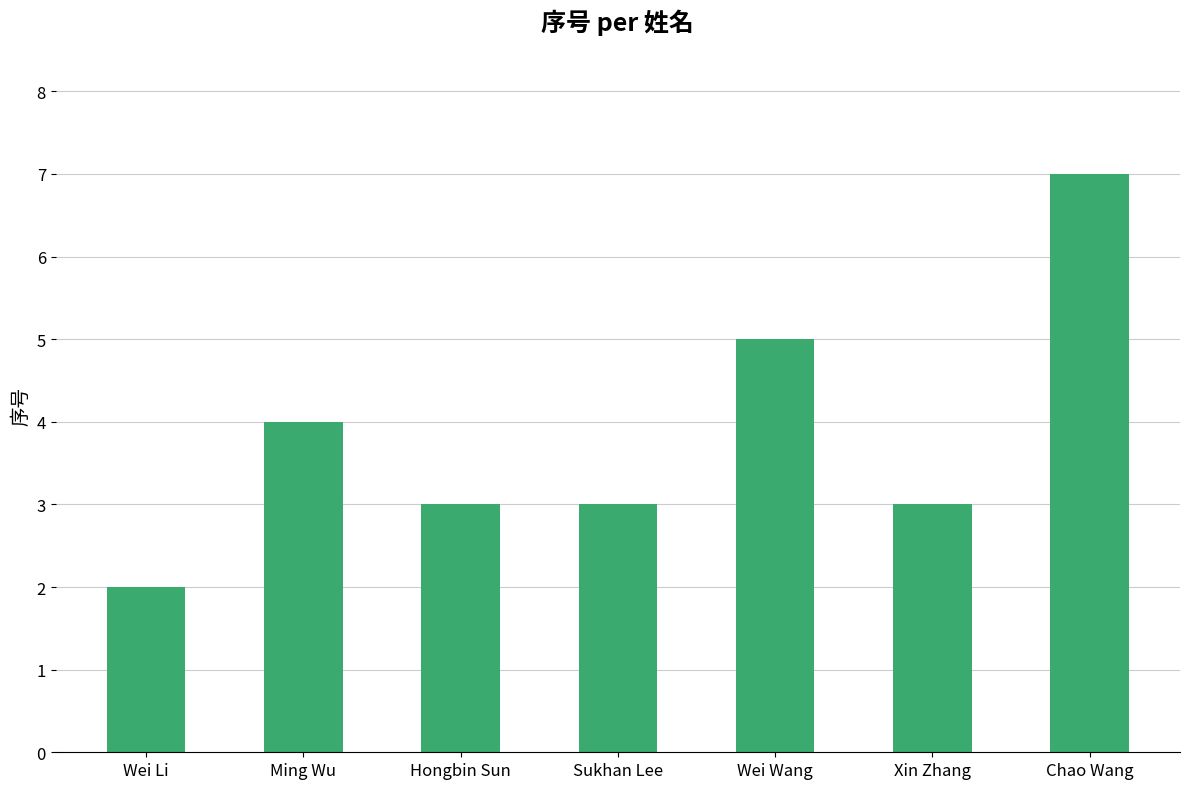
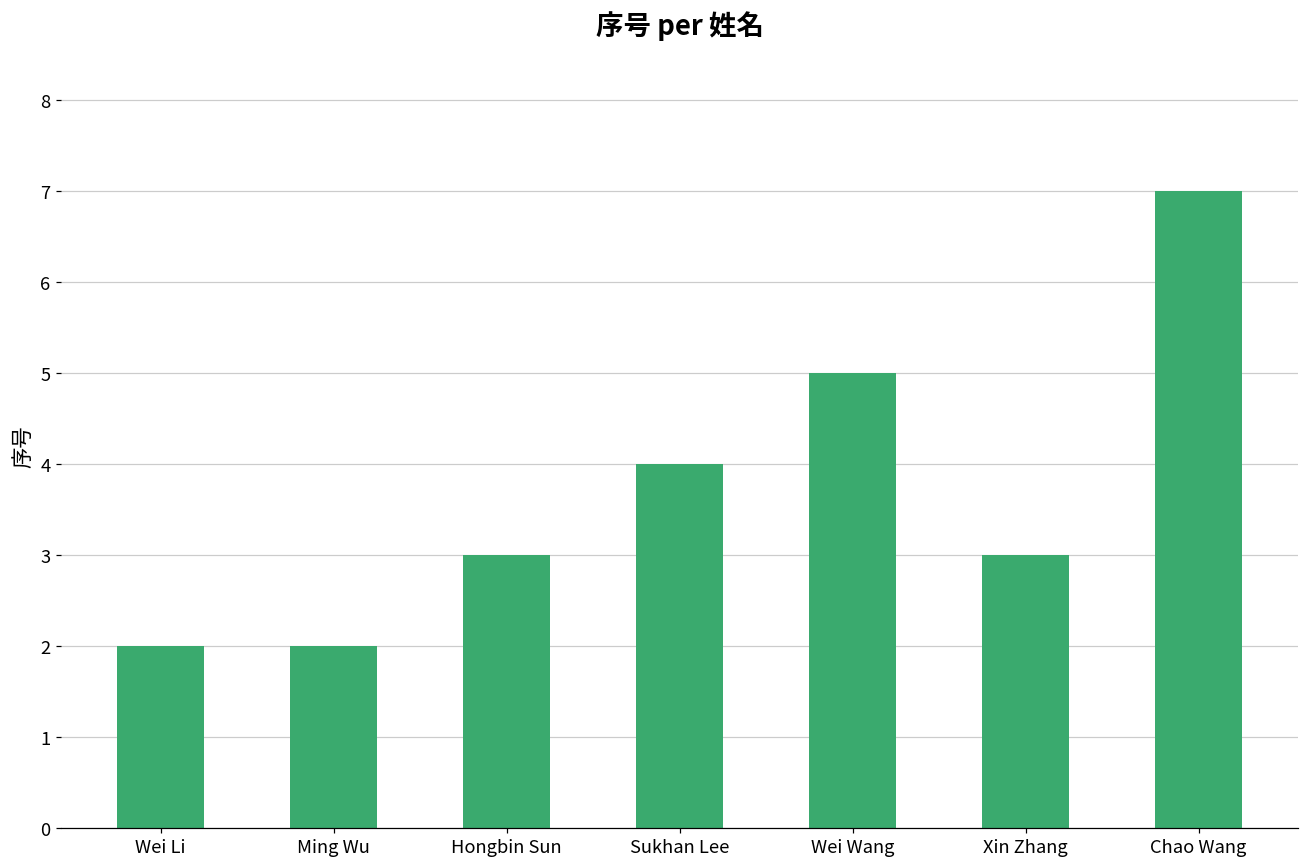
  {
    "Wei Li": 2,
-   "Ming Wu": 4,
+   "Ming Wu": 2,
    "Hongbin Sun": 3,
-   "Sukhan Lee": 3,
+   "Sukhan Lee": 4,
    "Wei Wang": 5,
    "Xin Zhang": 3,
    "Chao Wang": 7
  }
